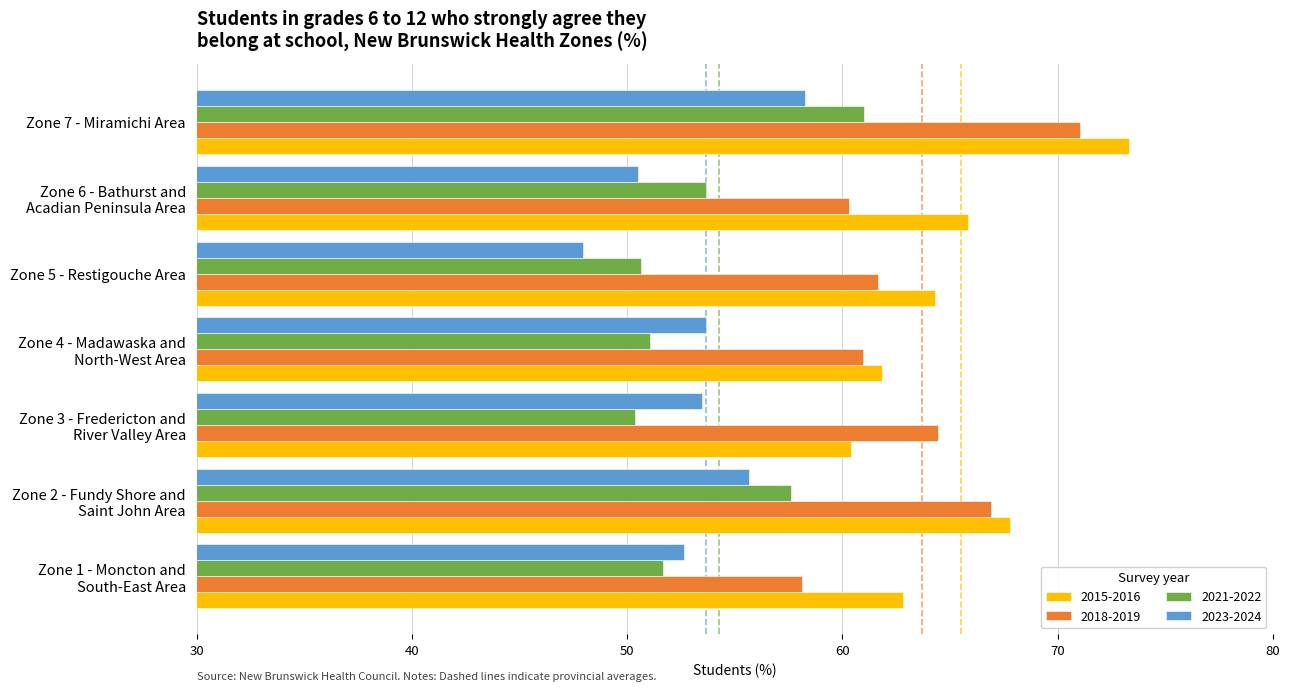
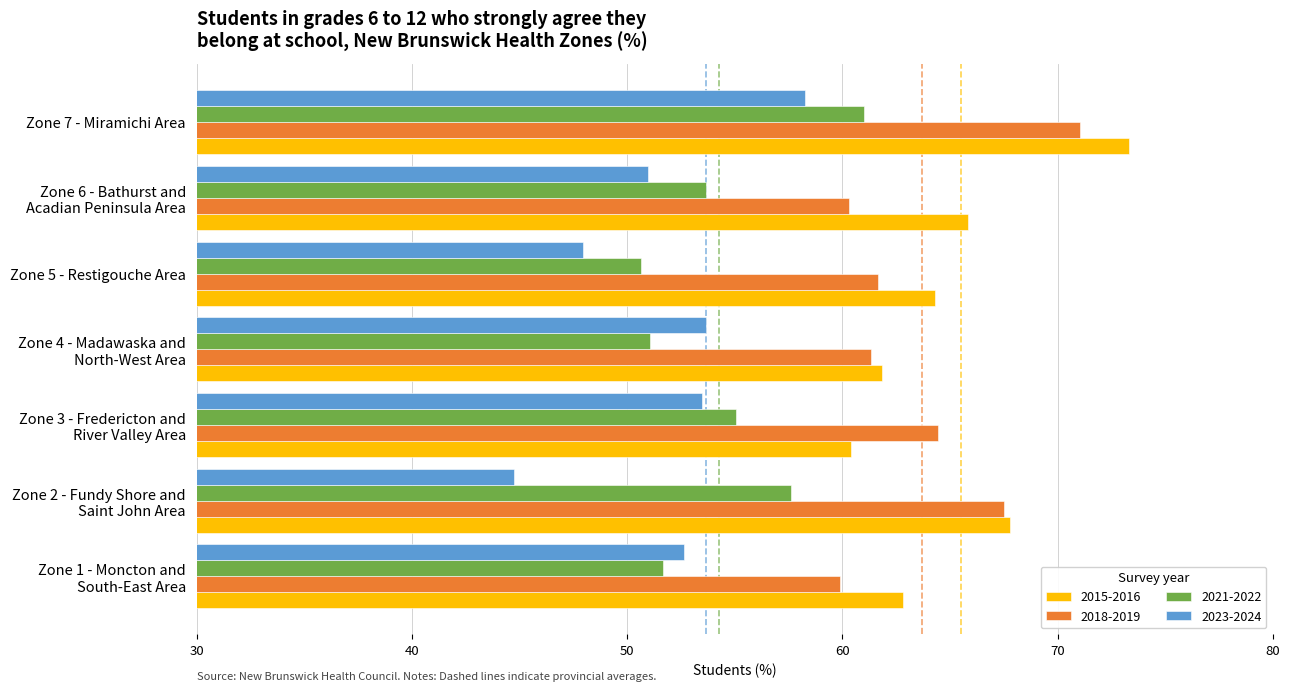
  {
    "2015-2016": {
      "Zone 7 - Miramichi Area": 73.3,
      "Zone 6 - Bathurst and Acadian Peninsula Area": 65.8,
      "Zone 5 - Restigouche Area": 64.3,
      "Zone 4 - Madawaska and North-West Area": 61.8,
      "Zone 3 - Fredericton and River Valley Area": 60.4,
      "Zone 2 - Fundy Shore and Saint John Area": 67.8,
      "Zone 1 - Moncton and South-East Area": 62.8
    },
    "2018-2019": {
      "Zone 7 - Miramichi Area": 71.0,
      "Zone 6 - Bathurst and Acadian Peninsula Area": 60.3,
      "Zone 5 - Restigouche Area": 61.6,
-     "Zone 4 - Madawaska and North-West Area": 61.0,
+     "Zone 4 - Madawaska and North-West Area": 61.3,
      "Zone 3 - Fredericton and River Valley Area": 64.4,
-     "Zone 2 - Fundy Shore and Saint John Area": 66.9,
-     "Zone 1 - Moncton and South-East Area": 58.1
+     "Zone 2 - Fundy Shore and Saint John Area": 67.5,
+     "Zone 1 - Moncton and South-East Area": 59.9
    },
    "2021-2022": {
      "Zone 7 - Miramichi Area": 61.0,
      "Zone 6 - Bathurst and Acadian Peninsula Area": 53.7,
      "Zone 5 - Restigouche Area": 50.7,
      "Zone 4 - Madawaska and North-West Area": 51.0,
-     "Zone 3 - Fredericton and River Valley Area": 50.4,
+     "Zone 3 - Fredericton and River Valley Area": 55.1,
      "Zone 2 - Fundy Shore and Saint John Area": 57.6,
      "Zone 1 - Moncton and South-East Area": 51.7
    },
    "2023-2024": {
      "Zone 7 - Miramichi Area": 58.3,
-     "Zone 6 - Bathurst and Acadian Peninsula Area": 50.5,
+     "Zone 6 - Bathurst and Acadian Peninsula Area": 51.0,
      "Zone 5 - Restigouche Area": 48.0,
      "Zone 4 - Madawaska and North-West Area": 53.6,
      "Zone 3 - Fredericton and River Valley Area": 53.5,
-     "Zone 2 - Fundy Shore and Saint John Area": 55.7,
+     "Zone 2 - Fundy Shore and Saint John Area": 44.8,
      "Zone 1 - Moncton and South-East Area": 52.7
    }
  }
